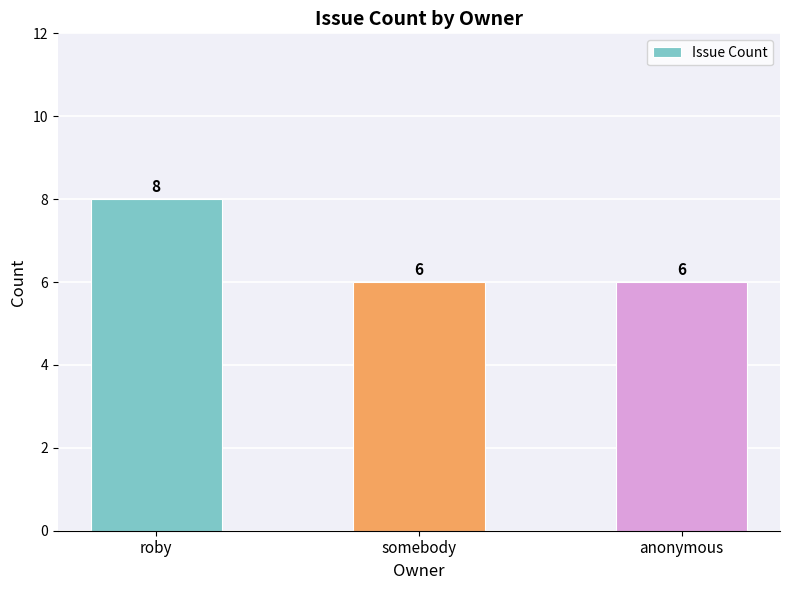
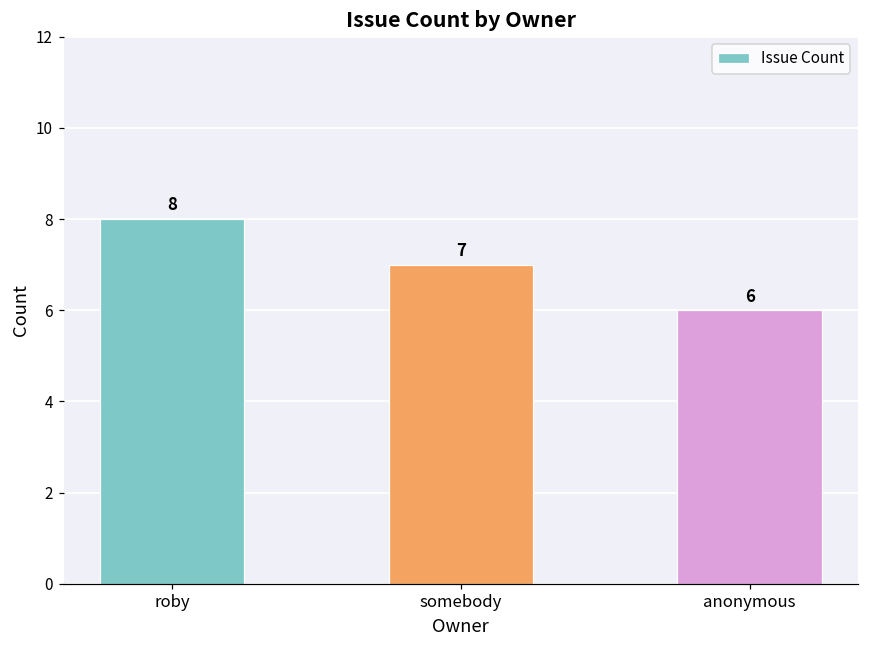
  {
    "roby": 8,
-   "somebody": 6,
+   "somebody": 7,
    "anonymous": 6
  }
